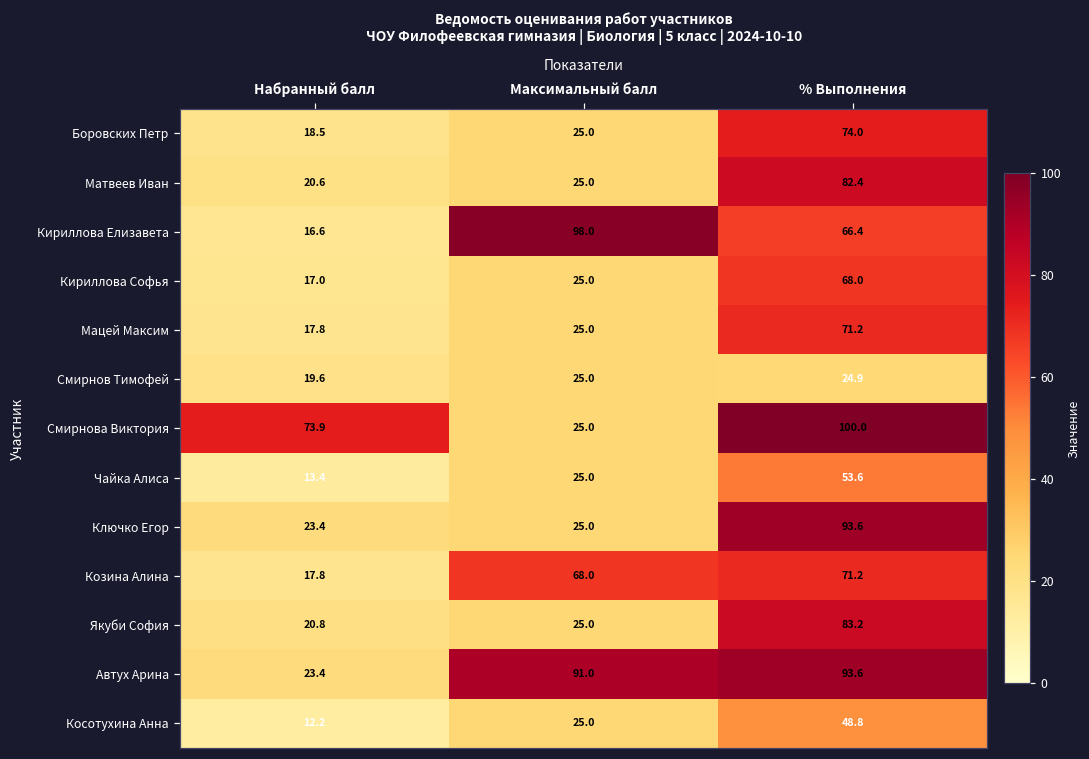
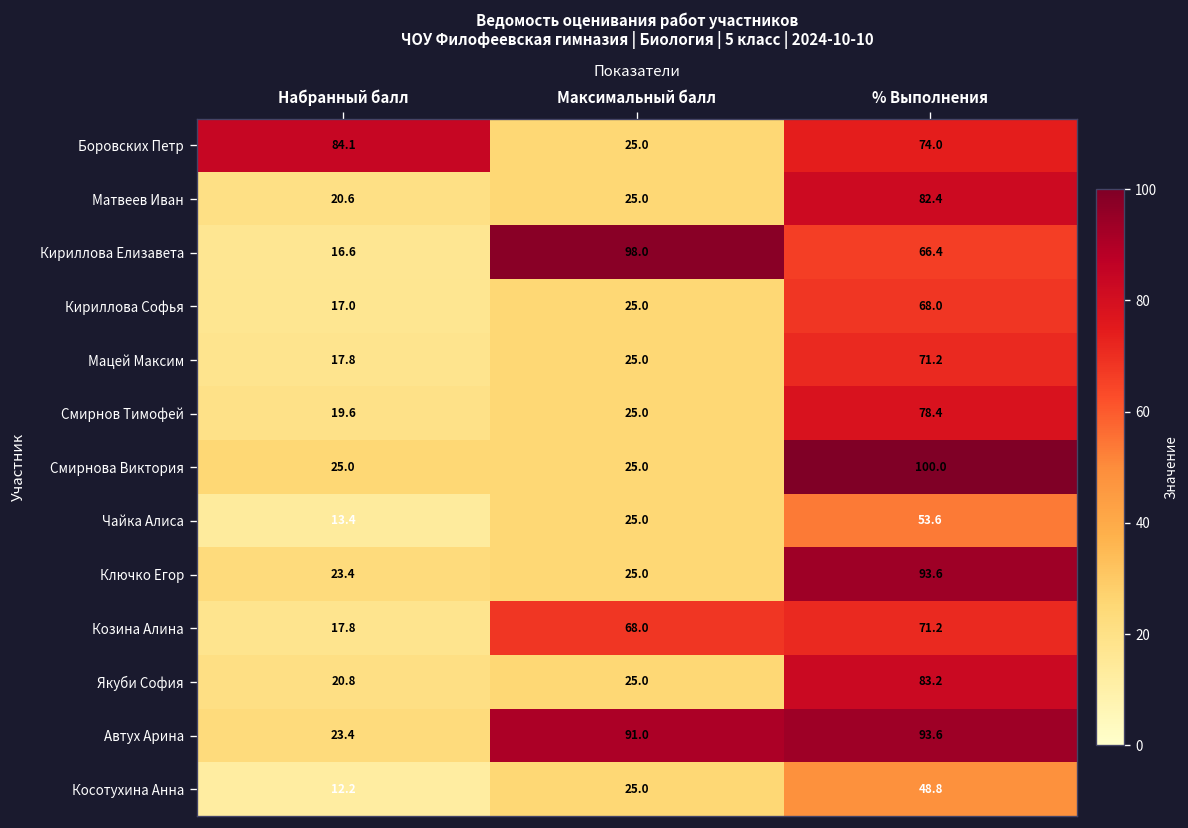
  {
    "Боровских Петр": {
-     "Набранный балл": 18.5,
+     "Набранный балл": 84.1,
      "Максимальный балл": 25.0,
      "% Выполнения": 74.0
    },
    "Матвеев Иван": {
      "Набранный балл": 20.6,
      "Максимальный балл": 25.0,
      "% Выполнения": 82.4
    },
    "Кириллова Елизавета": {
      "Набранный балл": 16.6,
      "Максимальный балл": 98.0,
      "% Выполнения": 66.4
    },
    "Кириллова Софья": {
      "Набранный балл": 17.0,
      "Максимальный балл": 25.0,
      "% Выполнения": 68.0
    },
    "Мацей Максим": {
      "Набранный балл": 17.8,
      "Максимальный балл": 25.0,
      "% Выполнения": 71.2
    },
    "Смирнов Тимофей": {
      "Набранный балл": 19.6,
      "Максимальный балл": 25.0,
-     "% Выполнения": 24.9
+     "% Выполнения": 78.4
    },
    "Смирнова Виктория": {
-     "Набранный балл": 73.9,
+     "Набранный балл": 25.0,
      "Максимальный балл": 25.0,
      "% Выполнения": 100.0
    },
    "Чайка Алиса": {
      "Набранный балл": 13.4,
      "Максимальный балл": 25.0,
      "% Выполнения": 53.6
    },
    "Ключко Егор": {
      "Набранный балл": 23.4,
      "Максимальный балл": 25.0,
      "% Выполнения": 93.6
    },
    "Козина Алина": {
      "Набранный балл": 17.8,
      "Максимальный балл": 68.0,
      "% Выполнения": 71.2
    },
    "Якуби София": {
      "Набранный балл": 20.8,
      "Максимальный балл": 25.0,
      "% Выполнения": 83.2
    },
    "Автух Арина": {
      "Набранный балл": 23.4,
      "Максимальный балл": 91.0,
      "% Выполнения": 93.6
    },
    "Косотухина Анна": {
      "Набранный балл": 12.2,
      "Максимальный балл": 25.0,
      "% Выполнения": 48.8
    }
  }
